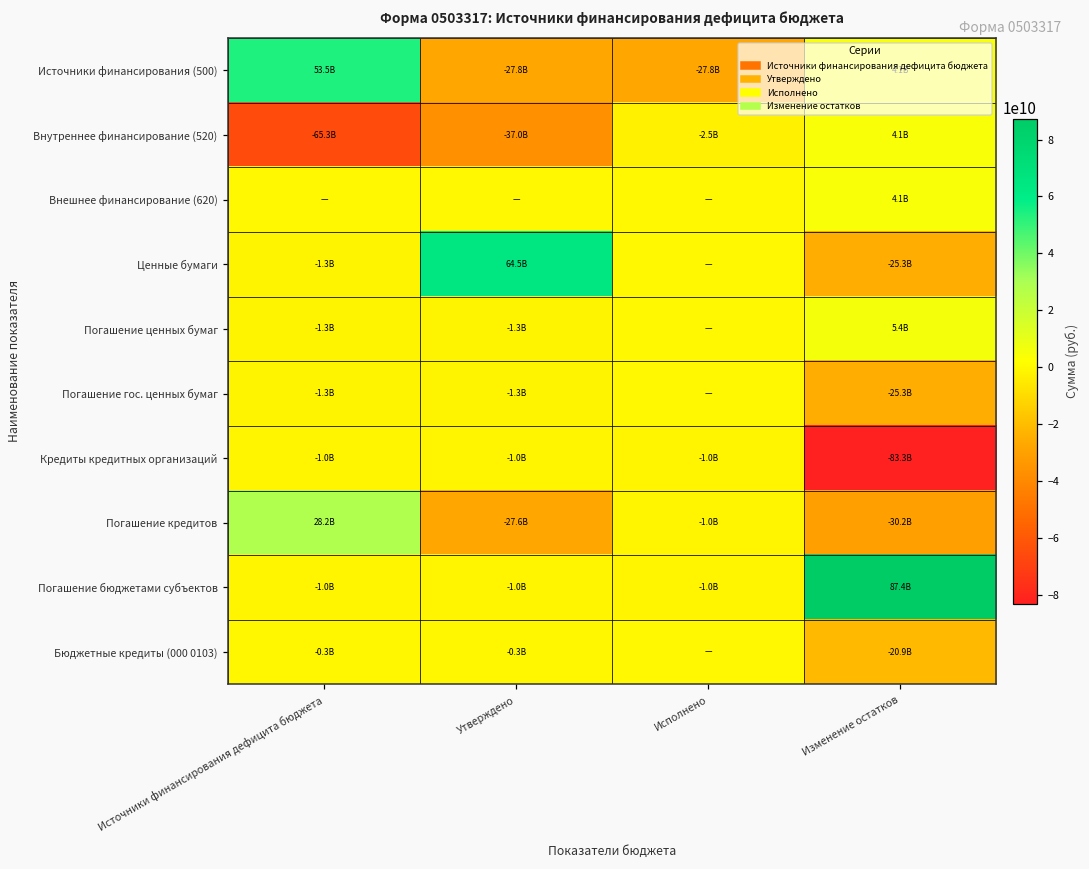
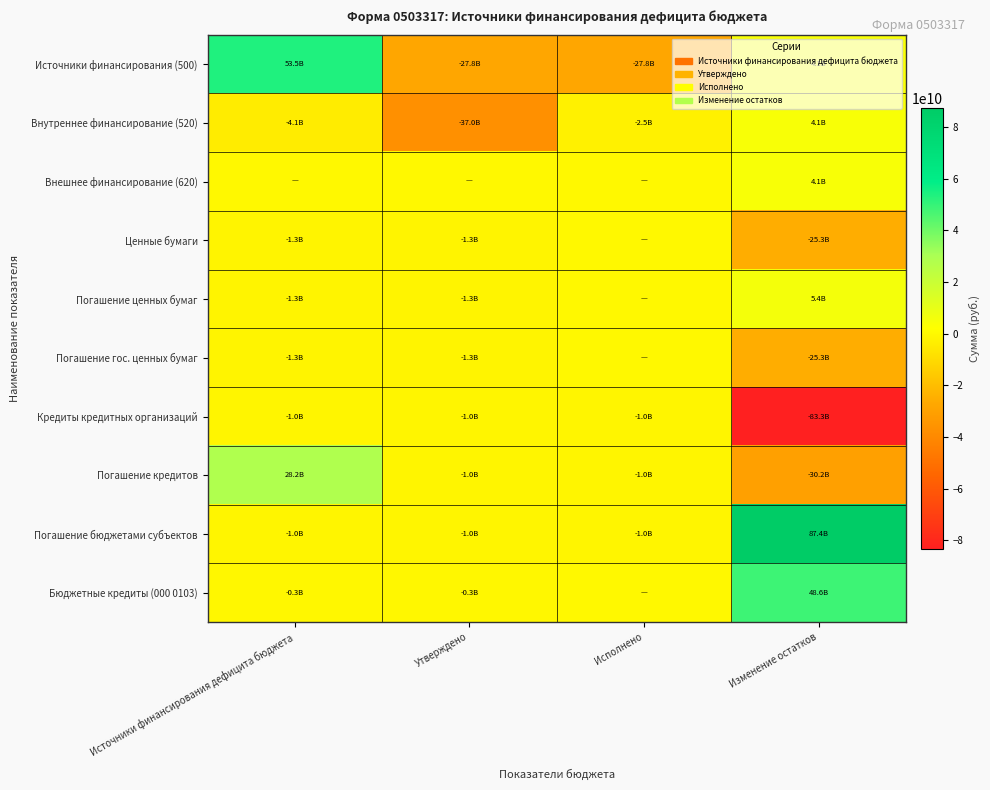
  {
    "Источники финансирования (500)": {
      "Источники финансирования дефицита бюджета": "53.5B",
      "Утверждено": "-27.8B",
      "Исполнено": "-27.8B"
    },
    "Внутреннее финансирование (520)": {
-     "Источники финансирования дефицита бюджета": "-65.3B",
+     "Источники финансирования дефицита бюджета": "-4.1B",
      "Утверждено": "-37.0B",
      "Исполнено": "-2.5B",
      "Изменение остатков": "4.1B"
    },
    "Внешнее финансирование (620)": {
      "Изменение остатков": "4.1B"
    },
    "Ценные бумаги": {
      "Источники финансирования дефицита бюджета": "-1.3B",
-     "Утверждено": "64.5B",
+     "Утверждено": "-1.3B",
      "Изменение остатков": "-25.3B"
    },
    "Погашение ценных бумаг": {
      "Источники финансирования дефицита бюджета": "-1.3B",
      "Утверждено": "-1.3B",
      "Изменение остатков": "5.4B"
    },
    "Погашение гос. ценных бумаг": {
      "Источники финансирования дефицита бюджета": "-1.3B",
      "Утверждено": "-1.3B",
      "Изменение остатков": "-25.3B"
    },
    "Кредиты кредитных организаций": {
      "Источники финансирования дефицита бюджета": "-1.0B",
      "Утверждено": "-1.0B",
      "Исполнено": "-1.0B",
      "Изменение остатков": "-83.3B"
    },
    "Погашение кредитов": {
      "Источники финансирования дефицита бюджета": "28.2B",
-     "Утверждено": "-27.6B",
+     "Утверждено": "-1.0B",
      "Исполнено": "-1.0B",
      "Изменение остатков": "-30.2B"
    },
    "Погашение бюджетами субъектов": {
      "Источники финансирования дефицита бюджета": "-1.0B",
      "Утверждено": "-1.0B",
      "Исполнено": "-1.0B",
      "Изменение остатков": "87.4B"
    },
    "Бюджетные кредиты (000 0103)": {
      "Источники финансирования дефицита бюджета": "-0.3B",
      "Утверждено": "-0.3B",
-     "Изменение остатков": "-20.9B"
+     "Изменение остатков": "48.6B"
    }
  }
